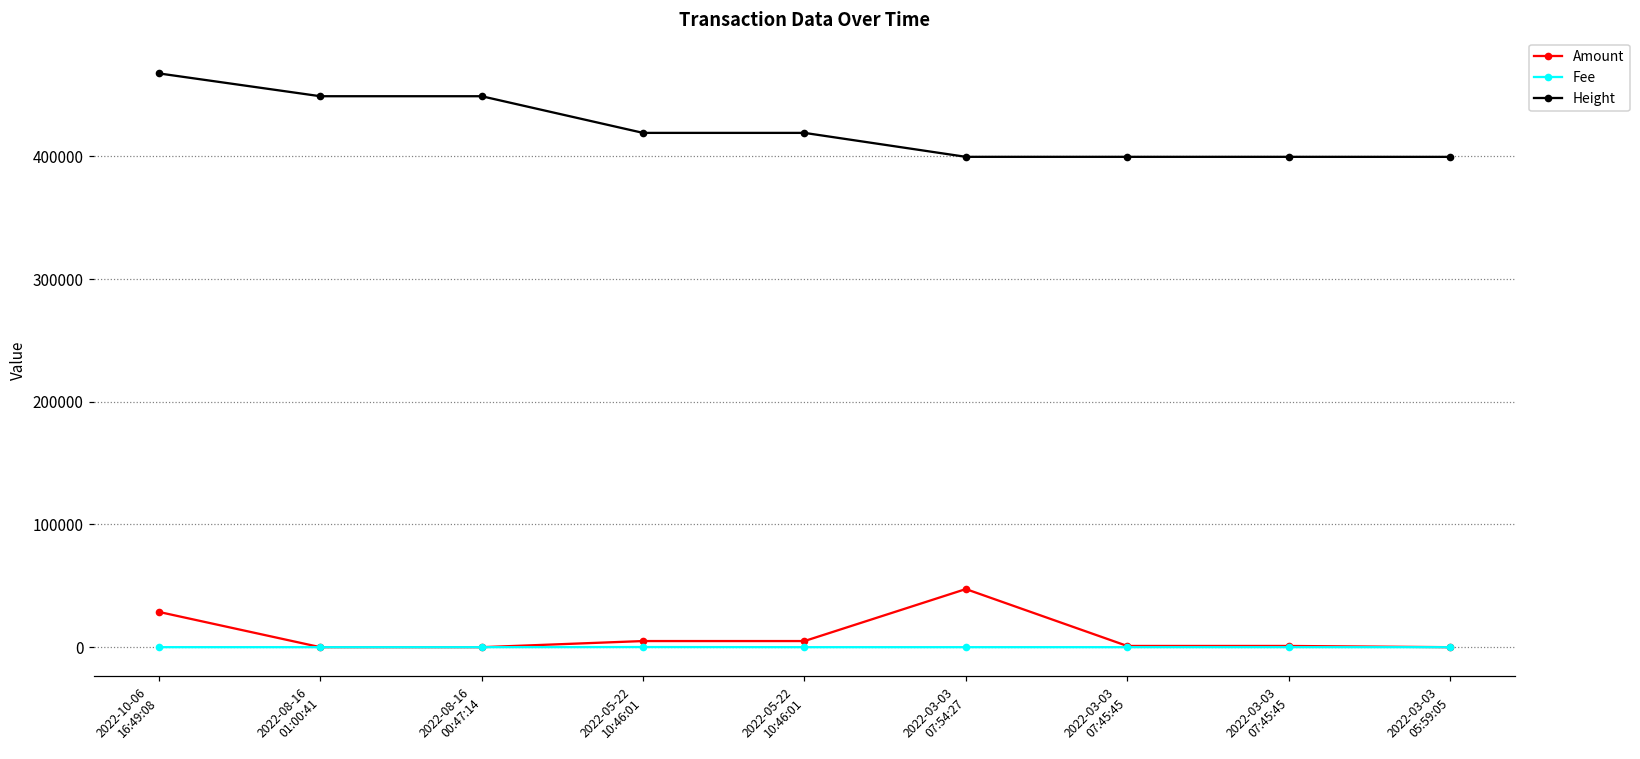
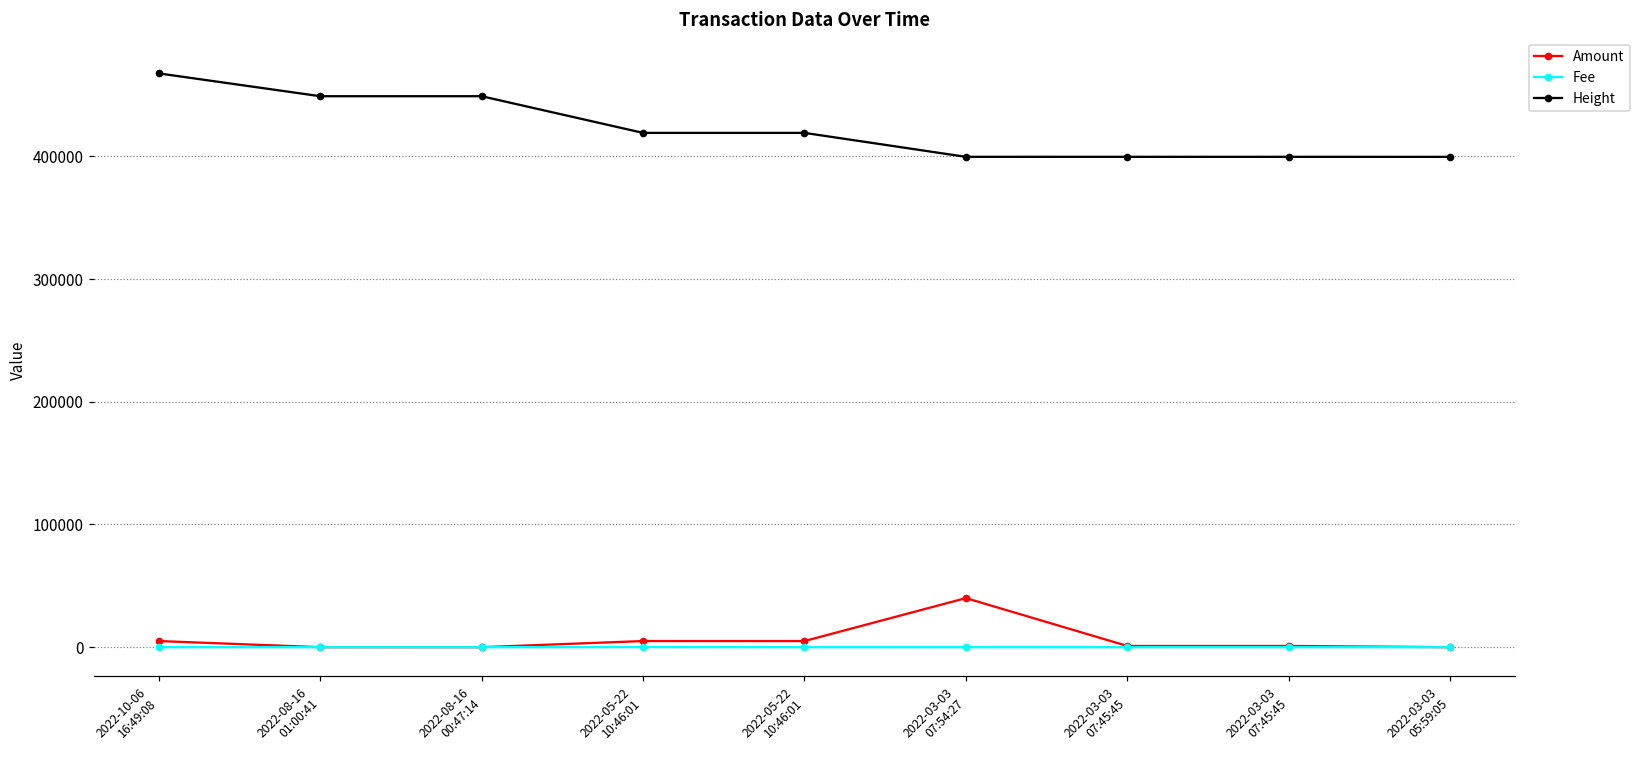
  {
    "Amount": {
-     "2022-10-06 16:49:08": 29000,
-     "2022-03-03 07:54:27": 47000
+     "2022-10-06 16:49:08": 5000,
+     "2022-03-03 07:54:27": 40000
    },
    "Fee": {
      "2022-10-06 16:49:08": 0,
      "2022-03-03 07:54:27": 0
    },
    "Height": {
      "2022-10-06 16:49:08": 468000,
      "2022-08-16 01:00:41": 449000,
      "2022-08-16 00:47:14": 449000,
      "2022-03-03 07:54:27": 400000,
      "2022-03-03 05:59:05": 400000
    }
  }
